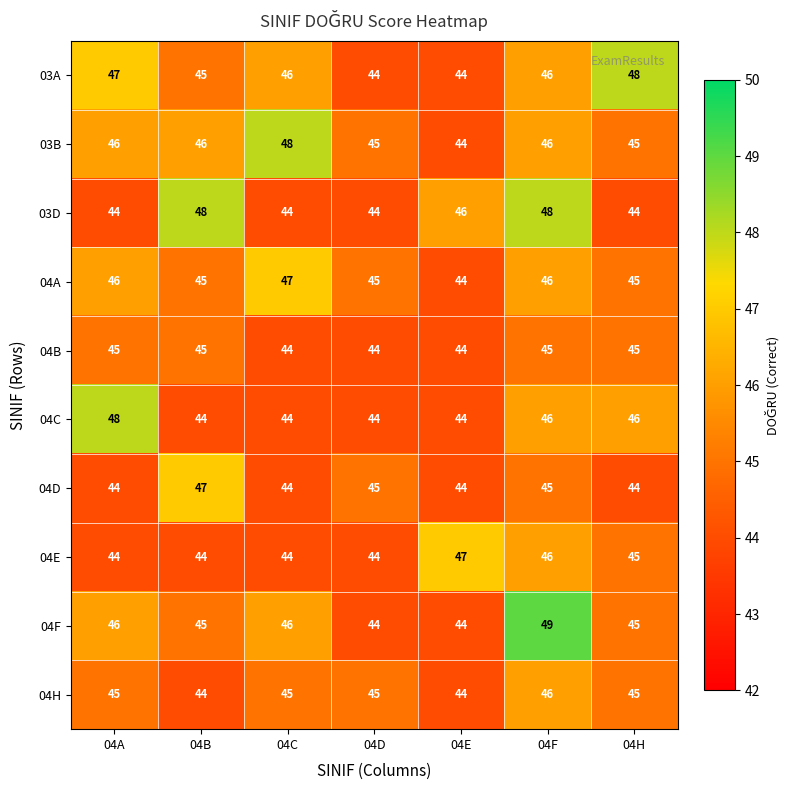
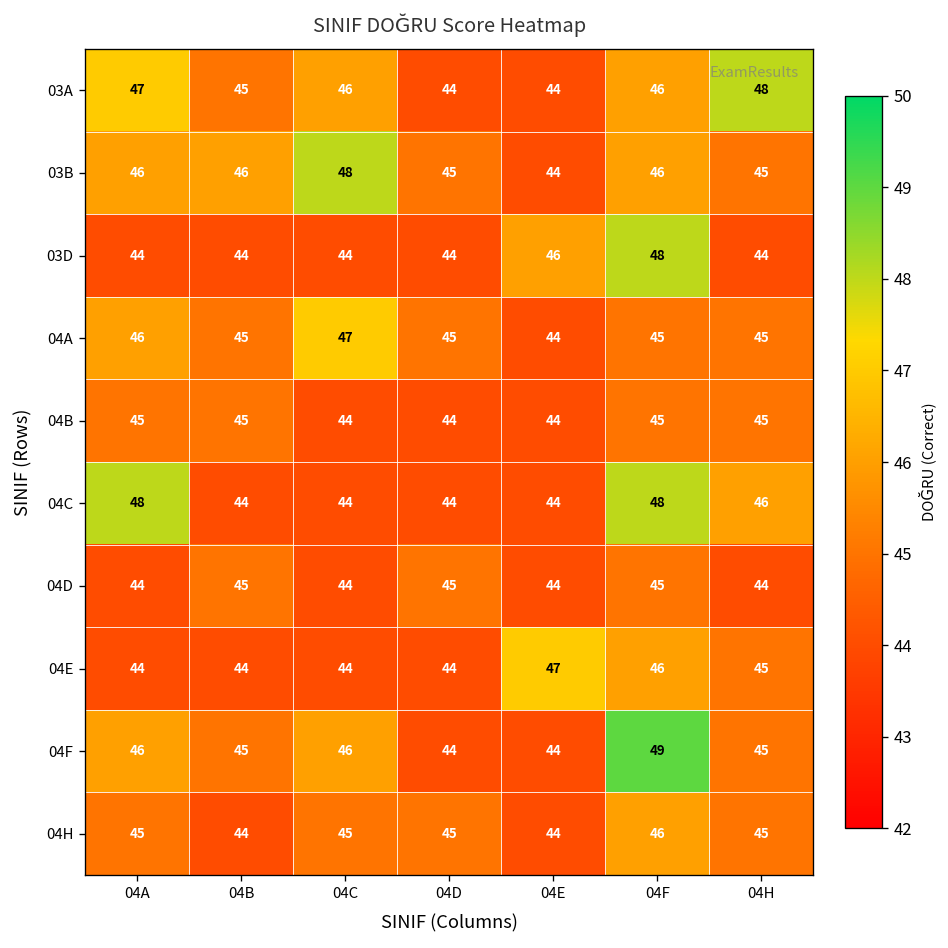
  {
    "03A": {
      "04A": 47,
      "04B": 45,
      "04C": 46,
      "04D": 44,
      "04E": 44,
      "04F": 46
    },
    "03B": {
      "04A": 46,
      "04B": 46,
      "04C": 48,
      "04D": 45,
      "04E": 44,
      "04F": 46,
      "04H": 45
    },
    "03D": {
      "04A": 44,
-     "04B": 48,
+     "04B": 44,
      "04C": 44,
      "04D": 44,
      "04E": 46,
      "04F": 48,
      "04H": 44
    },
    "04A": {
      "04A": 46,
      "04B": 45,
      "04C": 47,
      "04D": 45,
      "04E": 44,
-     "04F": 46,
+     "04F": 45,
      "04H": 45
    },
    "04B": {
      "04A": 45,
      "04B": 45,
      "04C": 44,
      "04D": 44,
      "04E": 44,
      "04F": 45,
      "04H": 45
    },
    "04C": {
      "04A": 48,
      "04B": 44,
      "04C": 44,
      "04D": 44,
      "04E": 44,
-     "04F": 46,
+     "04F": 48,
      "04H": 46
    },
    "04D": {
      "04A": 44,
-     "04B": 47,
+     "04B": 45,
      "04C": 44,
      "04D": 45,
      "04E": 44,
      "04F": 45,
      "04H": 44
    },
    "04E": {
      "04A": 44,
      "04B": 44,
      "04C": 44,
      "04D": 44,
      "04E": 47,
      "04F": 46,
      "04H": 45
    },
    "04F": {
      "04A": 46,
      "04B": 45,
      "04C": 46,
      "04D": 44,
      "04E": 44,
      "04F": 49,
      "04H": 45
    },
    "04H": {
      "04A": 45,
      "04B": 44,
      "04C": 45,
      "04D": 45,
      "04E": 44,
      "04F": 46,
      "04H": 45
    }
  }
